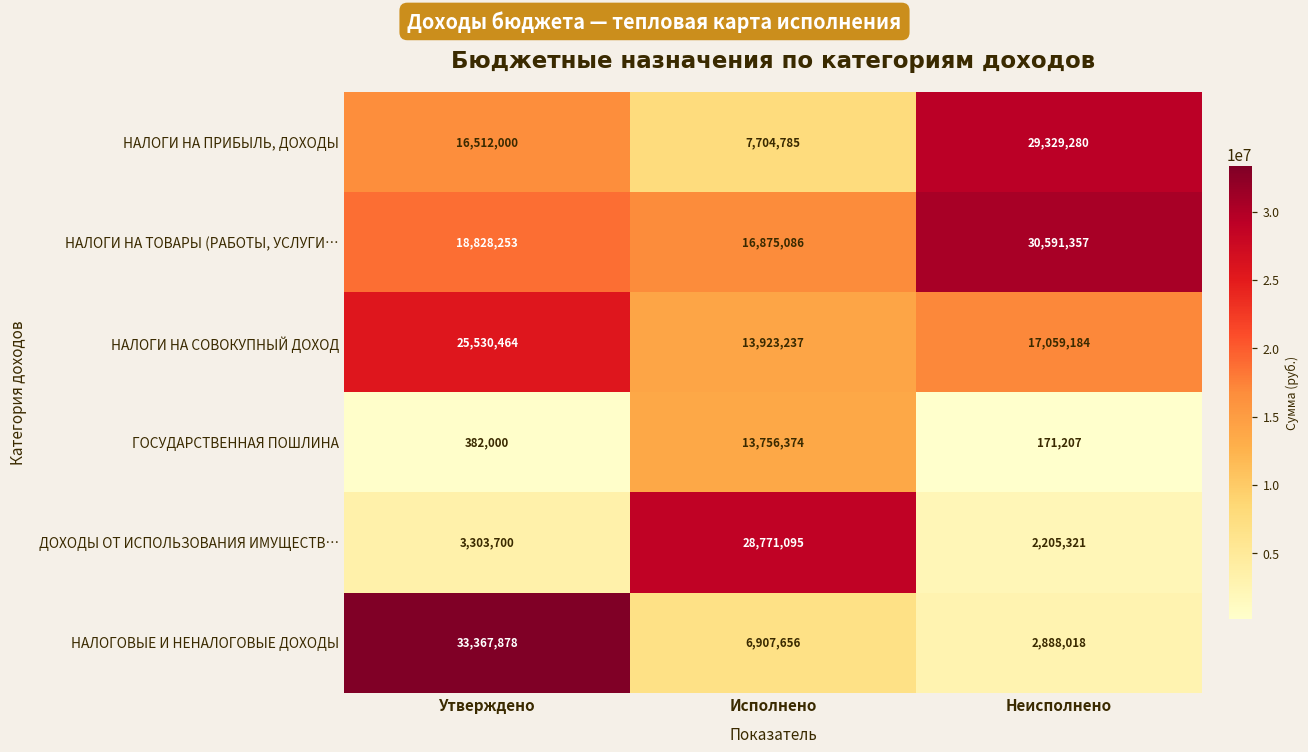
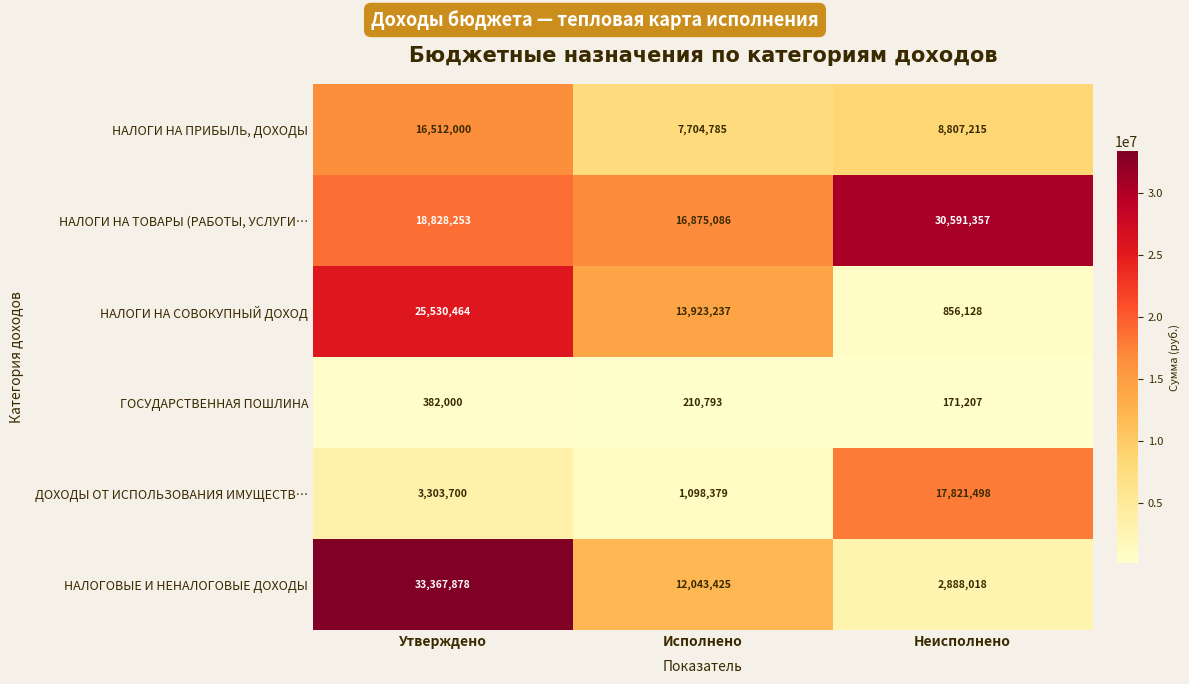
  {
    "НАЛОГИ НА ПРИБЫЛЬ, ДОХОДЫ": {
      "Утверждено": "16,512,000",
      "Исполнено": "7,704,785",
-     "Неисполнено": "29,329,280"
+     "Неисполнено": "8,807,215"
    },
    "НАЛОГИ НА ТОВАРЫ (РАБОТЫ, УСЛУГИ…": {
      "Утверждено": "18,828,253",
      "Исполнено": "16,875,086",
      "Неисполнено": "30,591,357"
    },
    "НАЛОГИ НА СОВОКУПНЫЙ ДОХОД": {
      "Утверждено": "25,530,464",
      "Исполнено": "13,923,237",
-     "Неисполнено": "17,059,184"
+     "Неисполнено": "856,128"
    },
    "ГОСУДАРСТВЕННАЯ ПОШЛИНА": {
      "Утверждено": "382,000",
-     "Исполнено": "13,756,374",
+     "Исполнено": "210,793",
      "Неисполнено": "171,207"
    },
    "ДОХОДЫ ОТ ИСПОЛЬЗОВАНИЯ ИМУЩЕСТВ…": {
      "Утверждено": "3,303,700",
-     "Исполнено": "28,771,095",
-     "Неисполнено": "2,205,321"
+     "Исполнено": "1,098,379",
+     "Неисполнено": "17,821,498"
    },
    "НАЛОГОВЫЕ И НЕНАЛОГОВЫЕ ДОХОДЫ": {
      "Утверждено": "33,367,878",
-     "Исполнено": "6,907,656",
+     "Исполнено": "12,043,425",
      "Неисполнено": "2,888,018"
    }
  }
